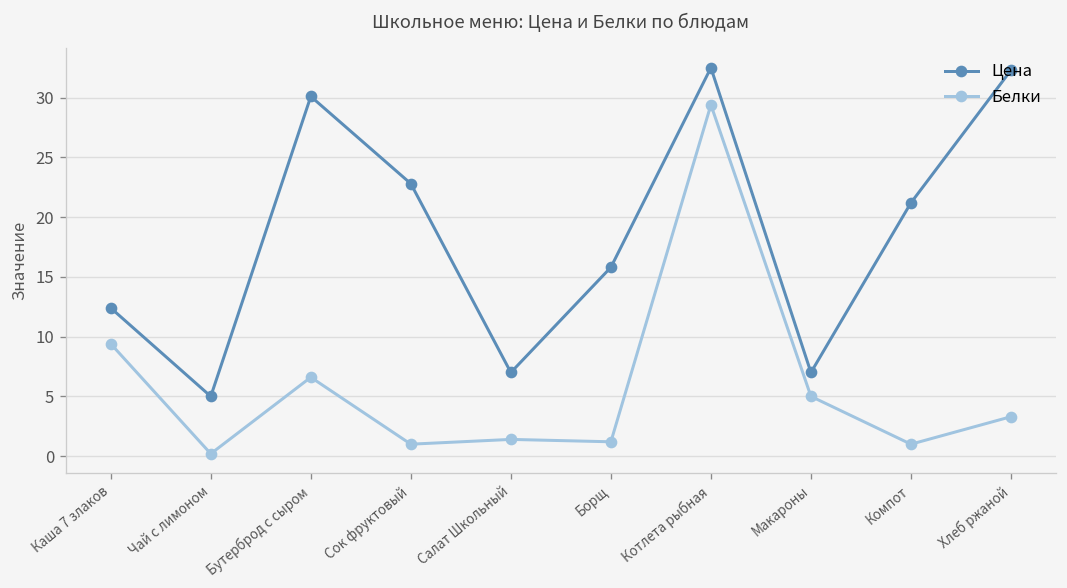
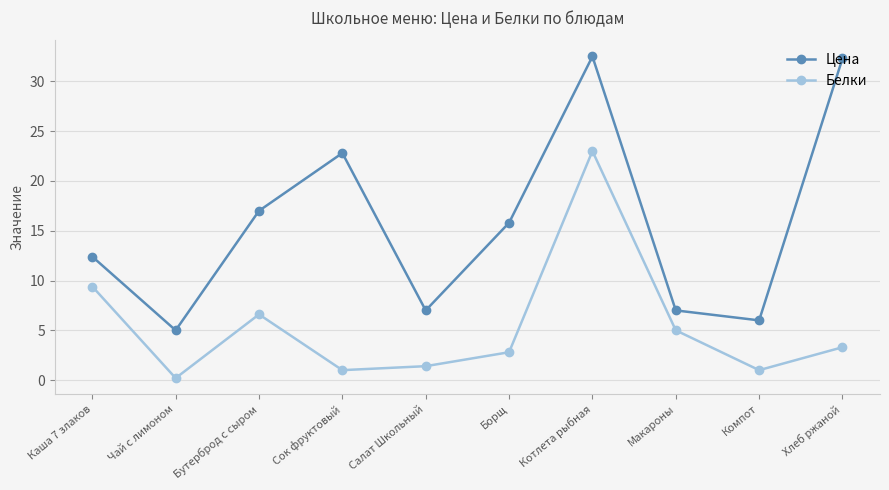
  {
    "Цена": {
      "Каша 7 злаков": 12,
      "Чай с лимоном": 5,
-     "Бутерброд с сыром": 30,
+     "Бутерброд с сыром": 17,
      "Сок фруктовый": 23,
      "Салат Школьный": 7,
      "Борщ": 16,
      "Котлета рыбная": 33,
      "Макароны": 7,
-     "Компот": 21,
+     "Компот": 6,
      "Хлеб ржаной": 32
    },
    "Белки": {
      "Каша 7 злаков": 9,
      "Чай с лимоном": 0,
      "Бутерброд с сыром": 7,
      "Сок фруктовый": 1,
      "Салат Школьный": 1,
-     "Борщ": 1,
-     "Котлета рыбная": 29,
+     "Борщ": 3,
+     "Котлета рыбная": 23,
      "Макароны": 5,
      "Компот": 1,
      "Хлеб ржаной": 3
    }
  }
